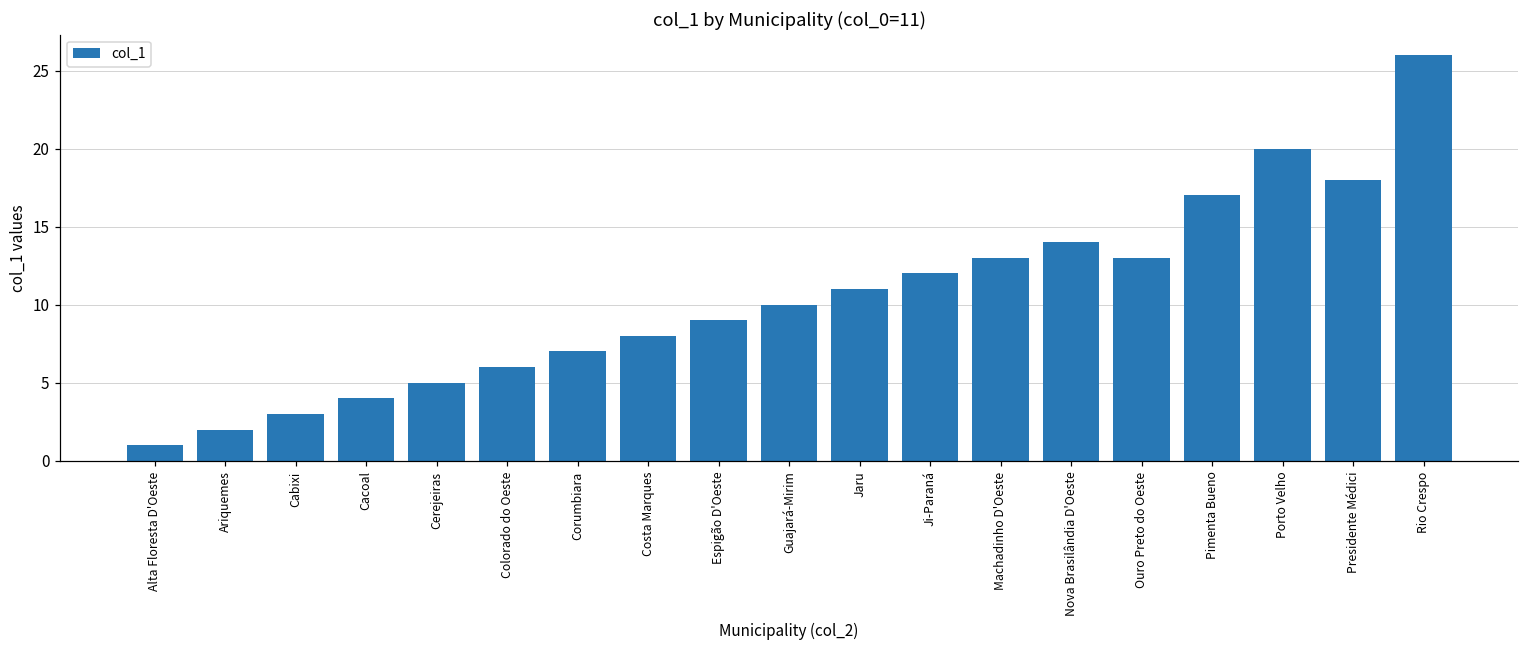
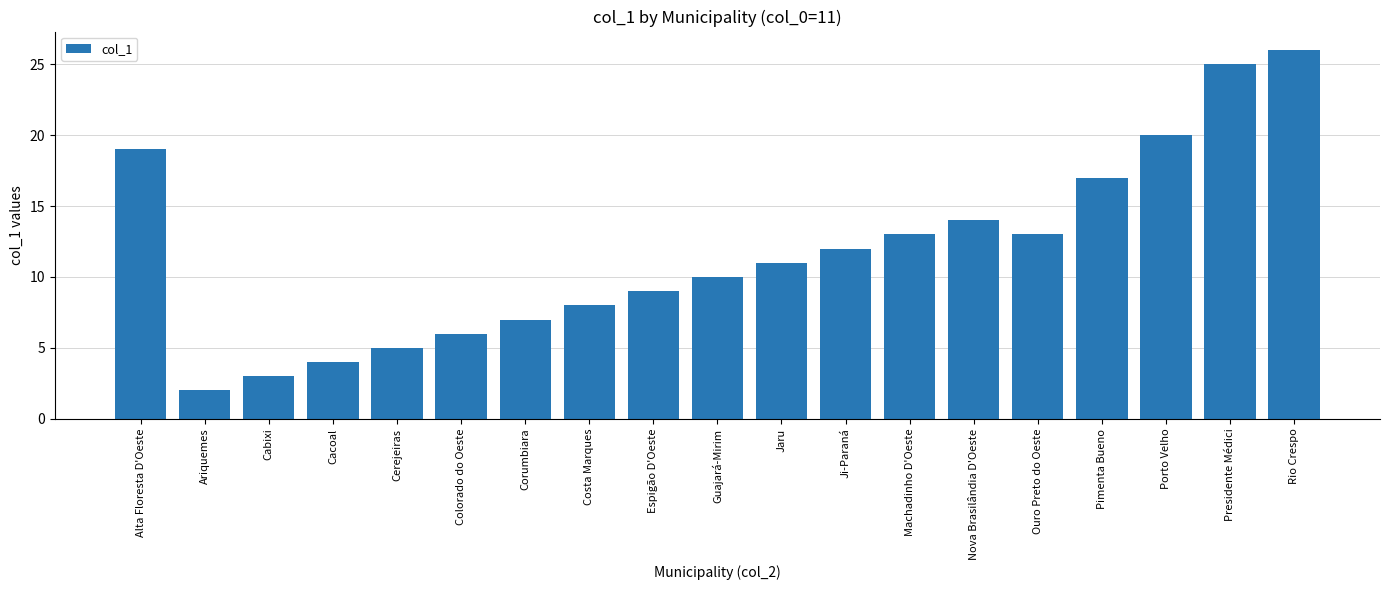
  {
-   "Alta Floresta D'Oeste": 1,
+   "Alta Floresta D'Oeste": 19,
    "Ariquemes": 2,
    "Cabixi": 3,
    "Cacoal": 4,
    "Cerejeiras": 5,
    "Colorado do Oeste": 6,
    "Corumbiara": 7,
    "Costa Marques": 8,
    "Espigão D'Oeste": 9,
    "Guajará-Mirim": 10,
    "Jaru": 11,
    "Ji-Paraná": 12,
    "Machadinho D'Oeste": 13,
    "Nova Brasilândia D'Oeste": 14,
    "Ouro Preto do Oeste": 13,
    "Pimenta Bueno": 17,
    "Porto Velho": 20,
-   "Presidente Médici": 18,
+   "Presidente Médici": 25,
    "Rio Crespo": 26
  }
